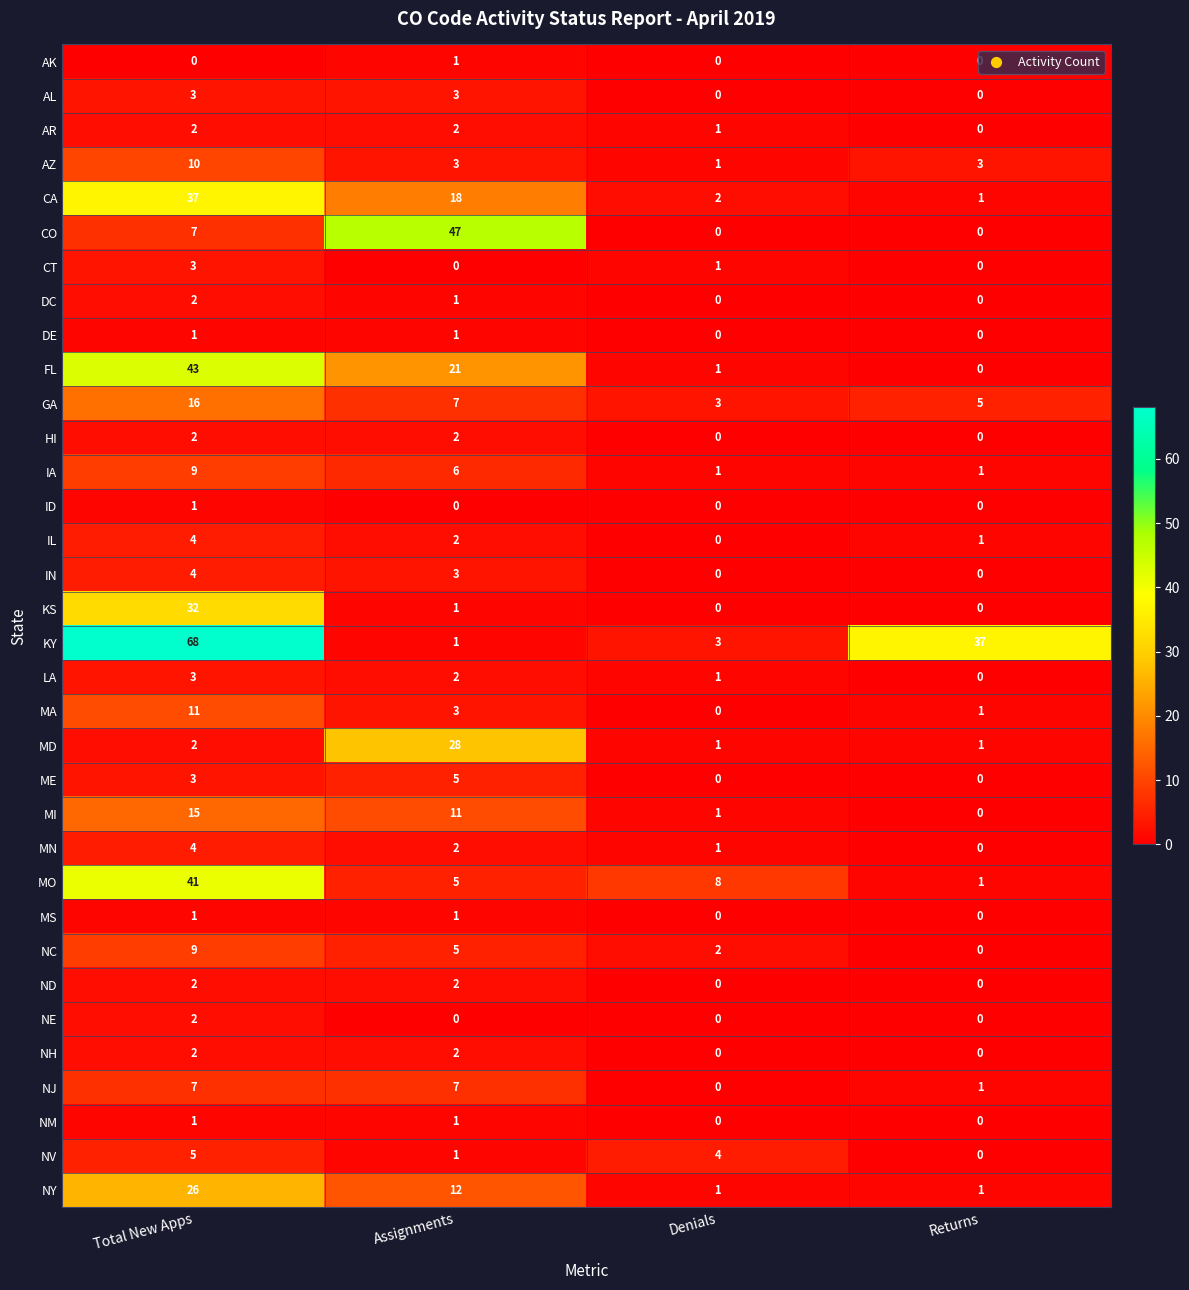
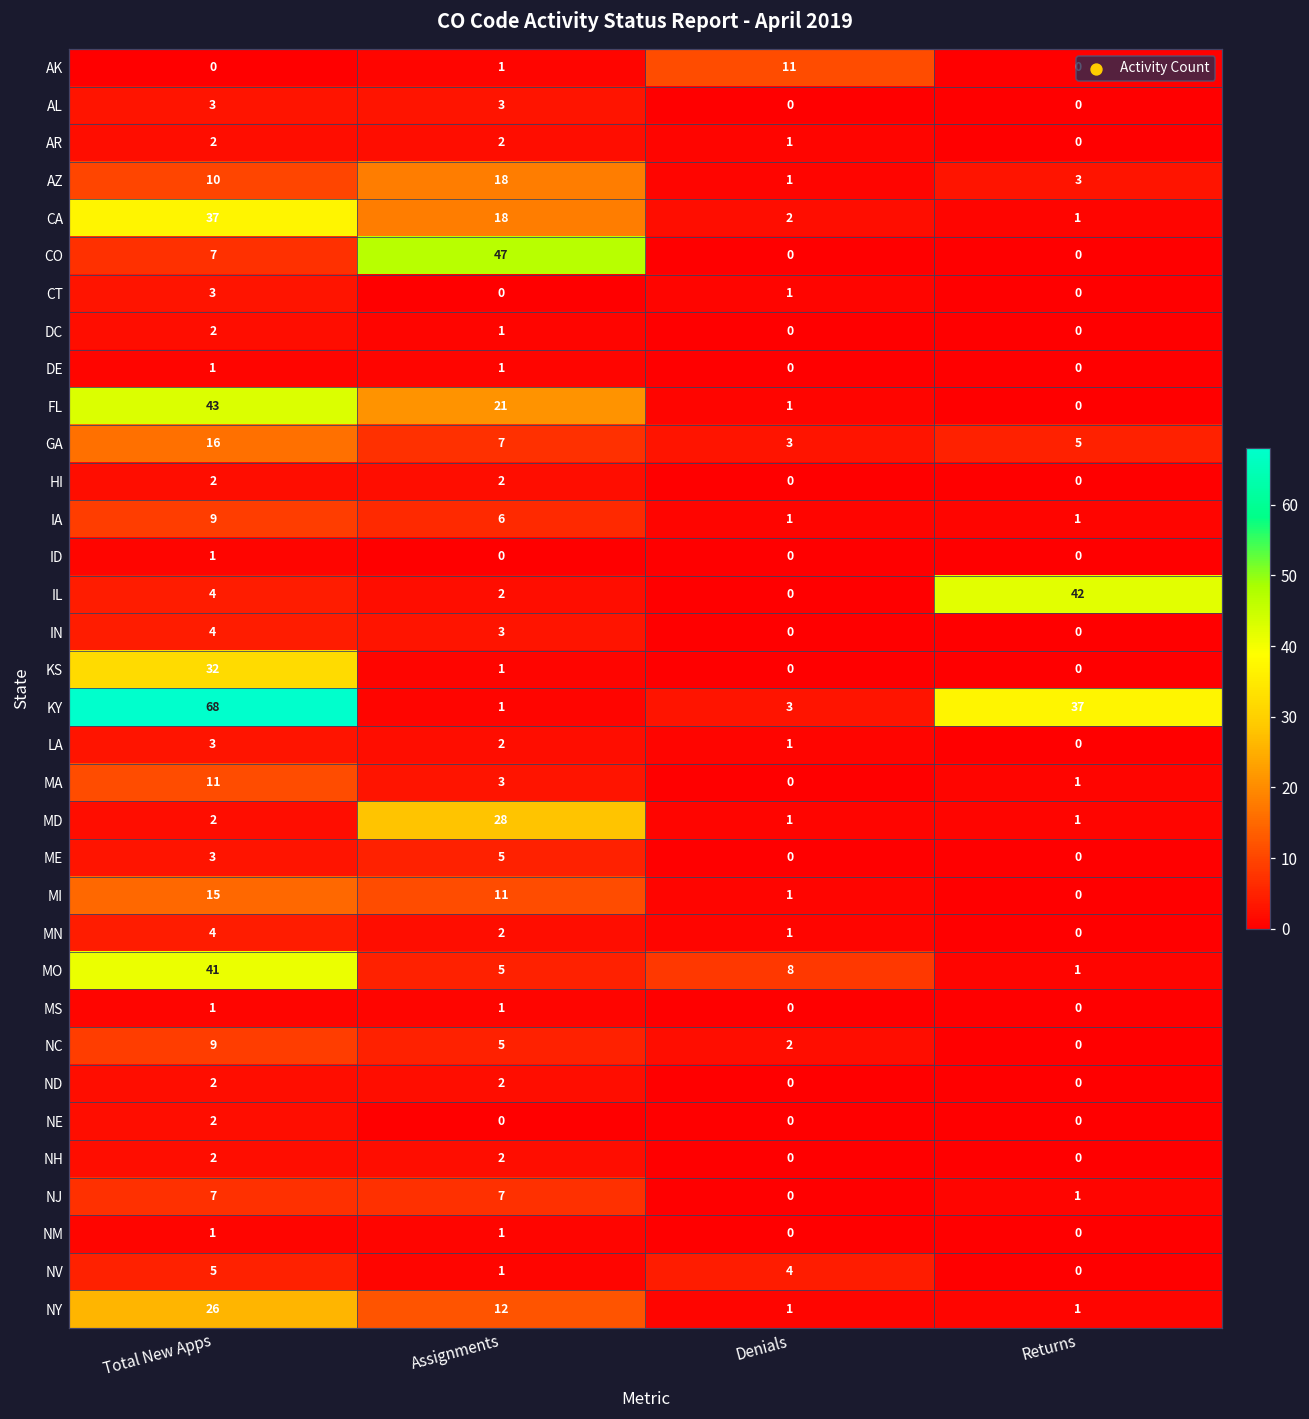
  {
    "AK": {
      "Total New Apps": 0,
      "Assignments": 1,
-     "Denials": 0
+     "Denials": 11
    },
    "AL": {
      "Total New Apps": 3,
      "Assignments": 3,
      "Denials": 0,
      "Returns": 0
    },
    "AR": {
      "Total New Apps": 2,
      "Assignments": 2,
      "Denials": 1,
      "Returns": 0
    },
    "AZ": {
      "Total New Apps": 10,
-     "Assignments": 3,
+     "Assignments": 18,
      "Denials": 1,
      "Returns": 3
    },
    "CA": {
      "Total New Apps": 37,
      "Assignments": 18,
      "Denials": 2,
      "Returns": 1
    },
    "CO": {
      "Total New Apps": 7,
      "Assignments": 47,
      "Denials": 0,
      "Returns": 0
    },
    "CT": {
      "Total New Apps": 3,
      "Assignments": 0,
      "Denials": 1,
      "Returns": 0
    },
    "DC": {
      "Total New Apps": 2,
      "Assignments": 1,
      "Denials": 0,
      "Returns": 0
    },
    "DE": {
      "Total New Apps": 1,
      "Assignments": 1,
      "Denials": 0,
      "Returns": 0
    },
    "FL": {
      "Total New Apps": 43,
      "Assignments": 21,
      "Denials": 1,
      "Returns": 0
    },
    "GA": {
      "Total New Apps": 16,
      "Assignments": 7,
      "Denials": 3,
      "Returns": 5
    },
    "HI": {
      "Total New Apps": 2,
      "Assignments": 2,
      "Denials": 0,
      "Returns": 0
    },
    "IA": {
      "Total New Apps": 9,
      "Assignments": 6,
      "Denials": 1,
      "Returns": 1
    },
    "ID": {
      "Total New Apps": 1,
      "Assignments": 0,
      "Denials": 0,
      "Returns": 0
    },
    "IL": {
      "Total New Apps": 4,
      "Assignments": 2,
      "Denials": 0,
-     "Returns": 1
+     "Returns": 42
    },
    "IN": {
      "Total New Apps": 4,
      "Assignments": 3,
      "Denials": 0,
      "Returns": 0
    },
    "KS": {
      "Total New Apps": 32,
      "Assignments": 1,
      "Denials": 0,
      "Returns": 0
    },
    "KY": {
      "Total New Apps": 68,
      "Assignments": 1,
      "Denials": 3,
      "Returns": 37
    },
    "LA": {
      "Total New Apps": 3,
      "Assignments": 2,
      "Denials": 1,
      "Returns": 0
    },
    "MA": {
      "Total New Apps": 11,
      "Assignments": 3,
      "Denials": 0,
      "Returns": 1
    },
    "MD": {
      "Total New Apps": 2,
      "Assignments": 28,
      "Denials": 1,
      "Returns": 1
    },
    "ME": {
      "Total New Apps": 3,
      "Assignments": 5,
      "Denials": 0,
      "Returns": 0
    },
    "MI": {
      "Total New Apps": 15,
      "Assignments": 11,
      "Denials": 1,
      "Returns": 0
    },
    "MN": {
      "Total New Apps": 4,
      "Assignments": 2,
      "Denials": 1,
      "Returns": 0
    },
    "MO": {
      "Total New Apps": 41,
      "Assignments": 5,
      "Denials": 8,
      "Returns": 1
    },
    "MS": {
      "Total New Apps": 1,
      "Assignments": 1,
      "Denials": 0,
      "Returns": 0
    },
    "NC": {
      "Total New Apps": 9,
      "Assignments": 5,
      "Denials": 2,
      "Returns": 0
    },
    "ND": {
      "Total New Apps": 2,
      "Assignments": 2,
      "Denials": 0,
      "Returns": 0
    },
    "NE": {
      "Total New Apps": 2,
      "Assignments": 0,
      "Denials": 0,
      "Returns": 0
    },
    "NH": {
      "Total New Apps": 2,
      "Assignments": 2,
      "Denials": 0,
      "Returns": 0
    },
    "NJ": {
      "Total New Apps": 7,
      "Assignments": 7,
      "Denials": 0,
      "Returns": 1
    },
    "NM": {
      "Total New Apps": 1,
      "Assignments": 1,
      "Denials": 0,
      "Returns": 0
    },
    "NV": {
      "Total New Apps": 5,
      "Assignments": 1,
      "Denials": 4,
      "Returns": 0
    },
    "NY": {
      "Total New Apps": 26,
      "Assignments": 12,
      "Denials": 1,
      "Returns": 1
    }
  }
